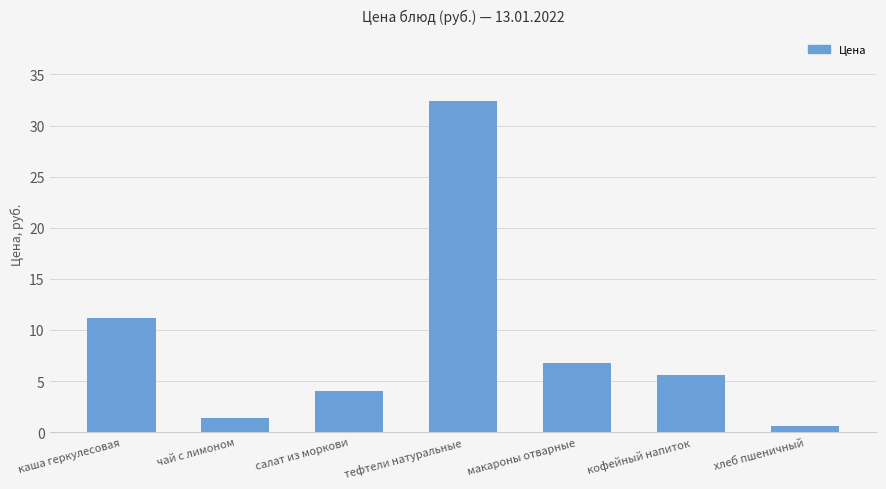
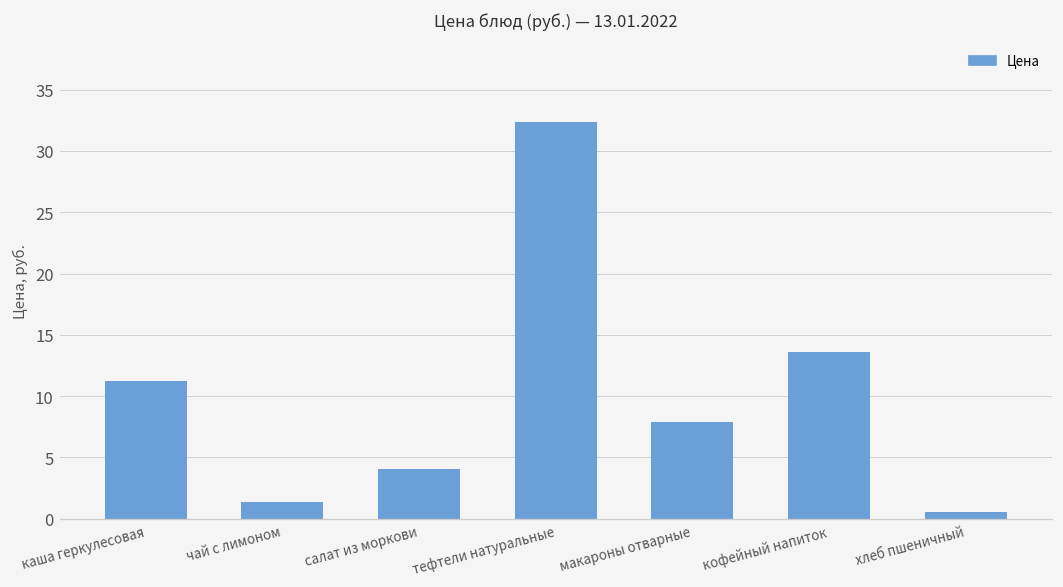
  {
    "каша геркулесовая": 11.2,
    "чай с лимоном": 1.4,
    "салат из моркови": 4.1,
    "тефтели натуральные": 32.4,
-   "макароны отварные": 6.8,
-   "кофейный напиток": 5.6,
+   "макароны отварные": 7.9,
+   "кофейный напиток": 13.6,
    "хлеб пшеничный": 0.6
  }
